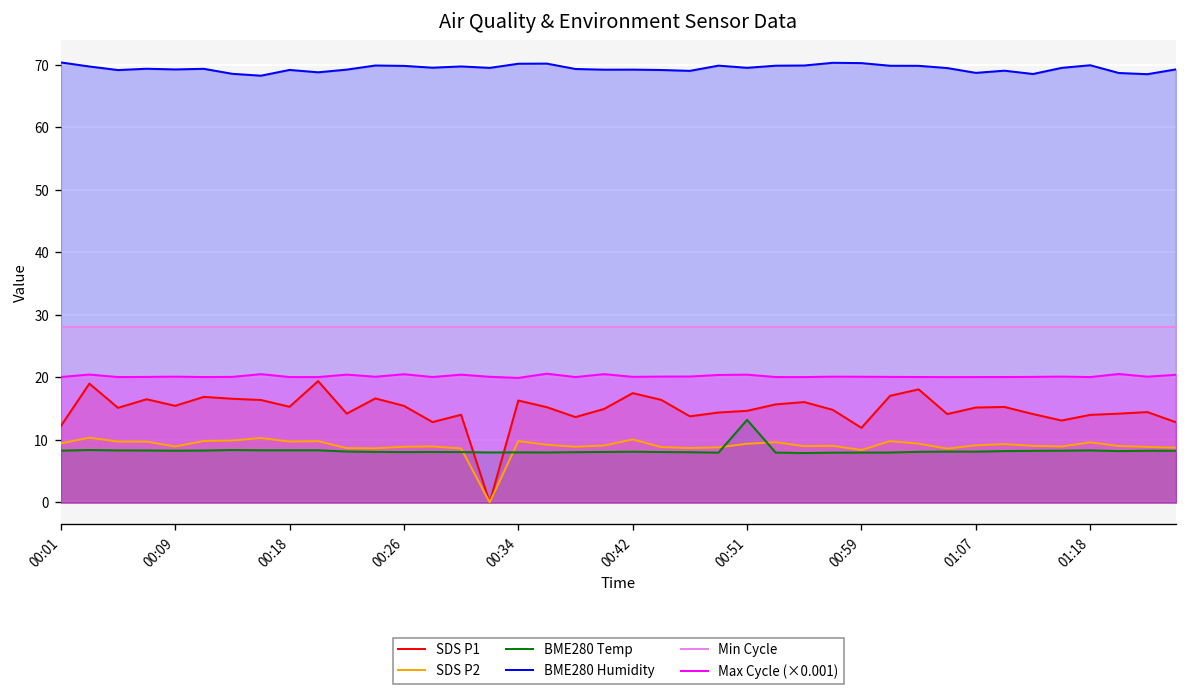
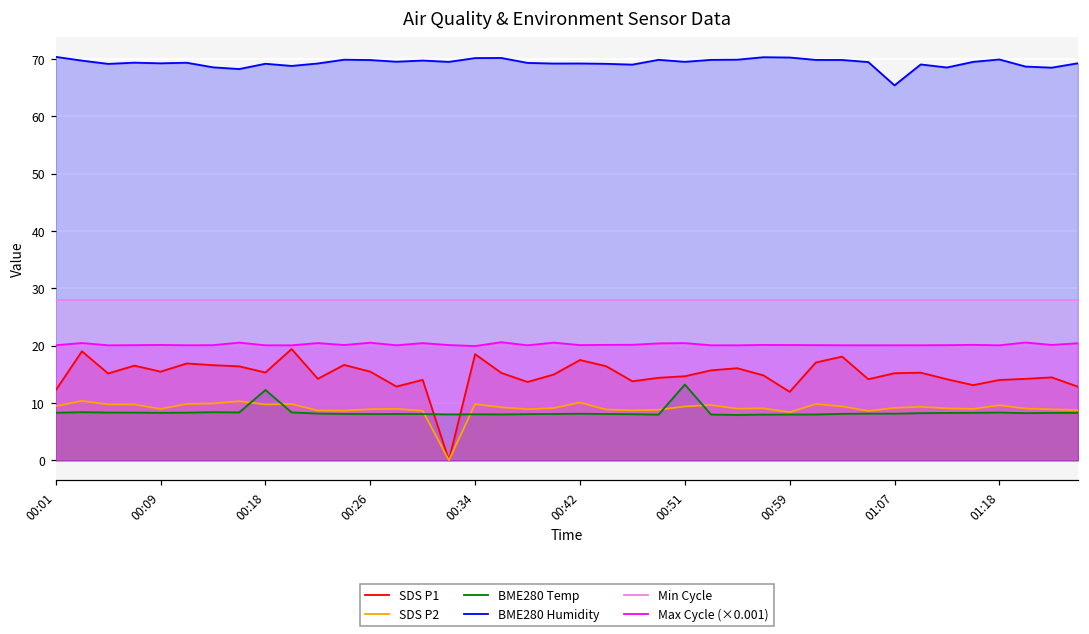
  {
    "SDS P1": {
      "00:01": 12,
      "00:09": 15,
      "00:18": 15,
      "00:26": 15,
-     "00:34": 16,
+     "00:34": 19,
      "00:42": 17,
      "00:51": 15,
      "00:59": 12,
      "01:07": 15,
      "01:18": 14
    },
    "SDS P2": {
      "00:01": 9,
      "00:09": 9,
      "00:18": 10,
      "00:26": 9,
      "00:34": 10,
      "00:42": 10,
      "00:51": 9,
      "01:07": 9,
      "01:18": 10
    },
    "BME280 Temp": {
      "00:01": 8,
      "00:09": 8,
-     "00:18": 8,
+     "00:18": 12,
      "00:26": 8,
      "00:34": 8,
      "00:42": 8,
      "00:51": 13,
      "01:07": 8,
      "01:18": 8
    },
    "BME280 Humidity": {
      "00:01": 70,
      "00:09": 69,
      "00:18": 69,
      "00:26": 70,
      "00:34": 70,
      "00:42": 69,
      "00:51": 70,
      "00:59": 70,
-     "01:07": 69,
+     "01:07": 65,
      "01:18": 70
    },
    "Min Cycle": {
      "00:01": 28,
      "00:09": 28,
      "00:18": 28,
      "00:26": 28,
      "00:34": 28,
      "00:42": 28,
      "00:51": 28,
      "00:59": 28,
      "01:07": 28,
      "01:18": 28
    },
    "Max Cycle (×0.001)": {
      "00:01": 20,
      "00:09": 20,
      "00:18": 20,
      "00:26": 21,
      "00:34": 20,
      "00:42": 20,
      "00:51": 20,
      "00:59": 20,
      "01:07": 20,
      "01:18": 20
    }
  }
